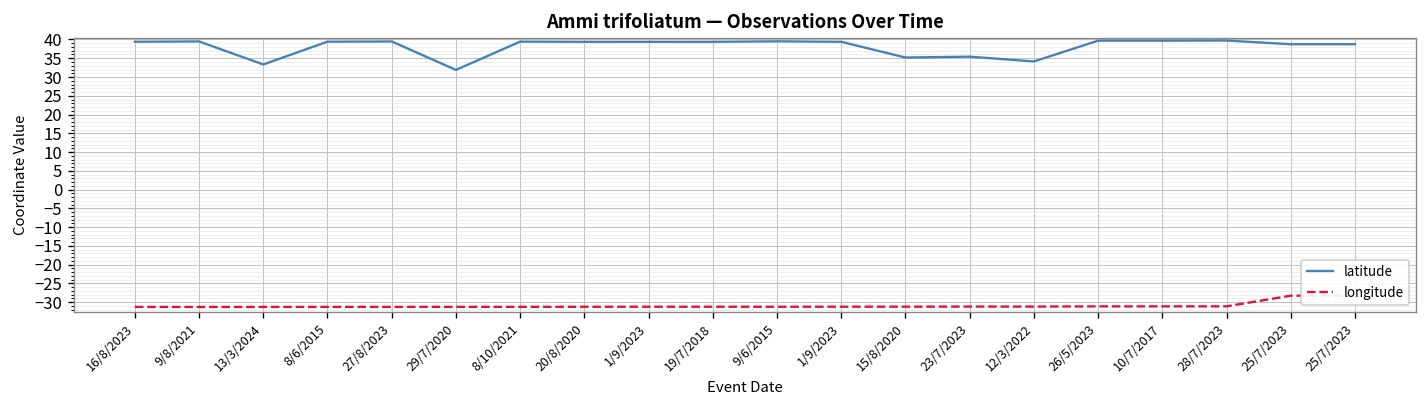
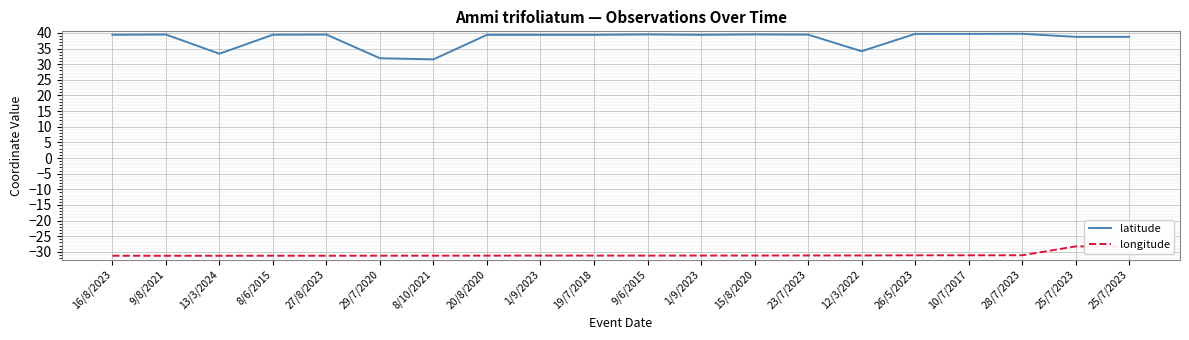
  {
    "latitude": {
      "16/8/2023": 39,
      "9/8/2021": 39,
      "13/3/2024": 33,
      "8/6/2015": 39,
      "27/8/2023": 39,
      "29/7/2020": 32,
-     "8/10/2021": 39,
+     "8/10/2021": 32,
      "20/8/2020": 39,
      "19/7/2018": 39,
      "9/6/2015": 40,
-     "15/8/2020": 35,
-     "23/7/2023": 35,
+     "15/8/2020": 40,
+     "23/7/2023": 39,
      "12/3/2022": 34,
      "26/5/2023": 40,
      "10/7/2017": 40,
      "28/7/2023": 40
    },
    "longitude": {
      "16/8/2023": -31,
      "9/8/2021": -31,
      "13/3/2024": -31,
      "8/6/2015": -31,
      "27/8/2023": -31,
      "29/7/2020": -31,
      "8/10/2021": -31,
      "20/8/2020": -31,
      "19/7/2018": -31,
      "9/6/2015": -31,
      "15/8/2020": -31,
      "23/7/2023": -31,
      "12/3/2022": -31,
      "26/5/2023": -31,
      "10/7/2017": -31,
      "28/7/2023": -31
    }
  }
